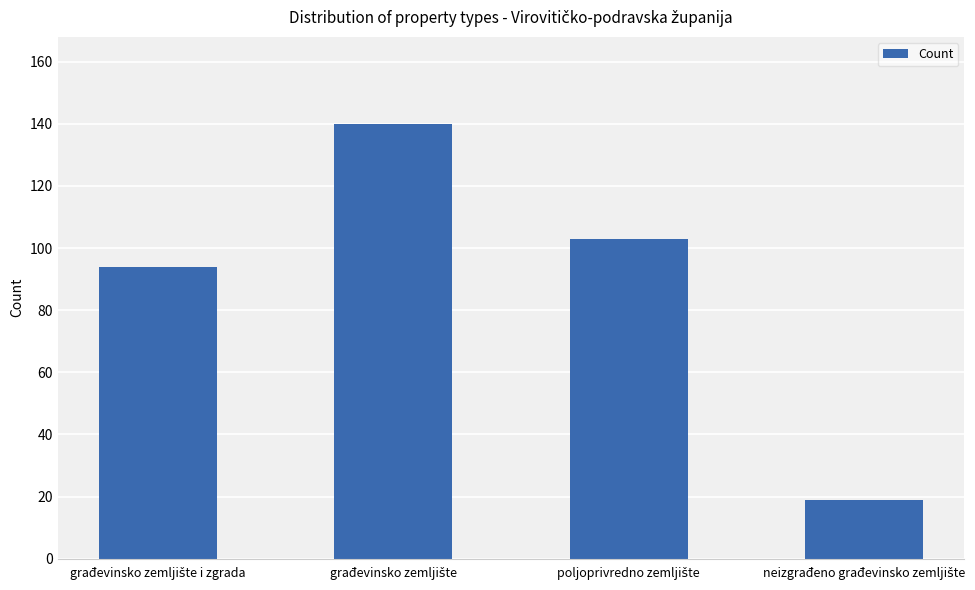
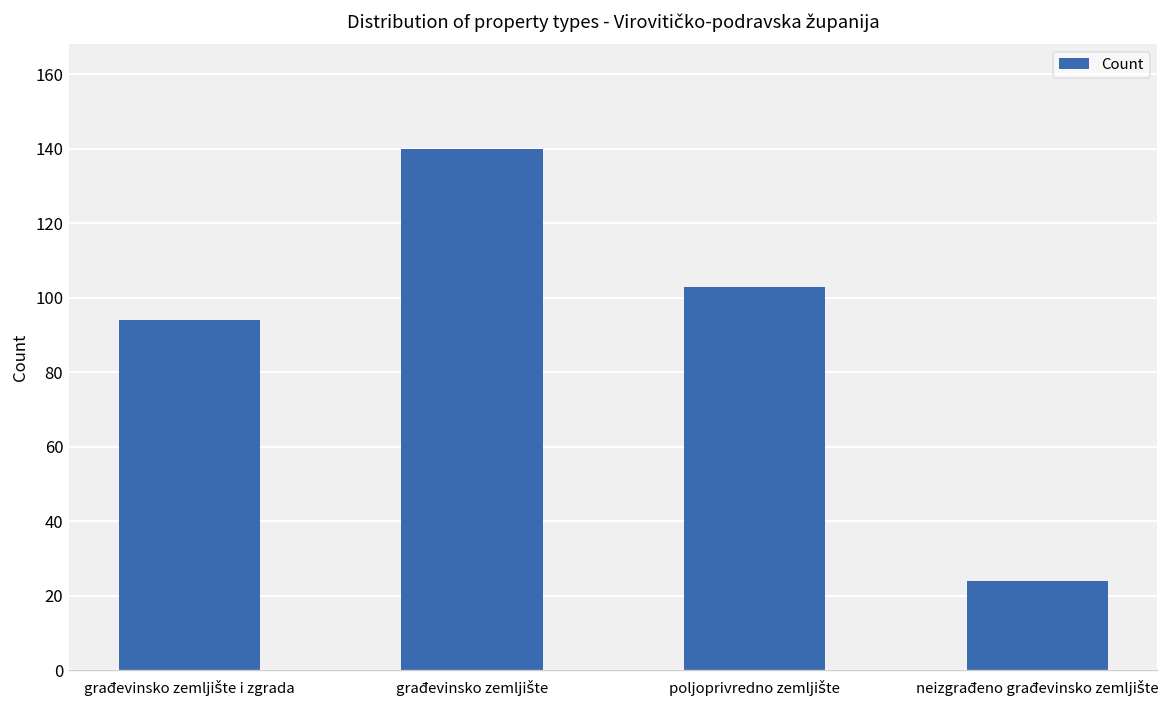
  {
    "građevinsko zemljište i zgrada": 94,
    "građevinsko zemljište": 140,
    "poljoprivredno zemljište": 103,
-   "neizgrađeno građevinsko zemljište": 19
+   "neizgrađeno građevinsko zemljište": 24
  }
